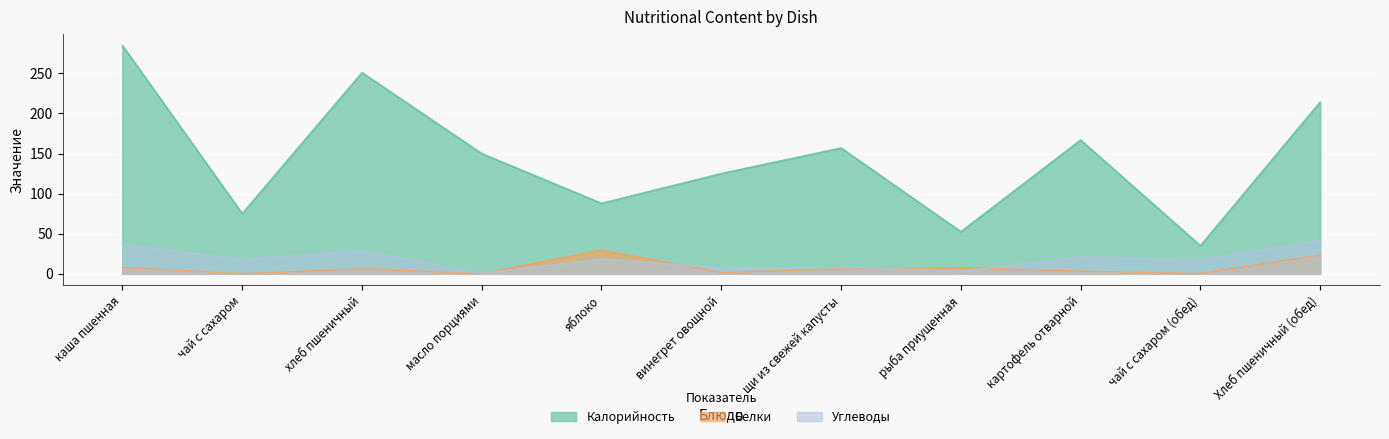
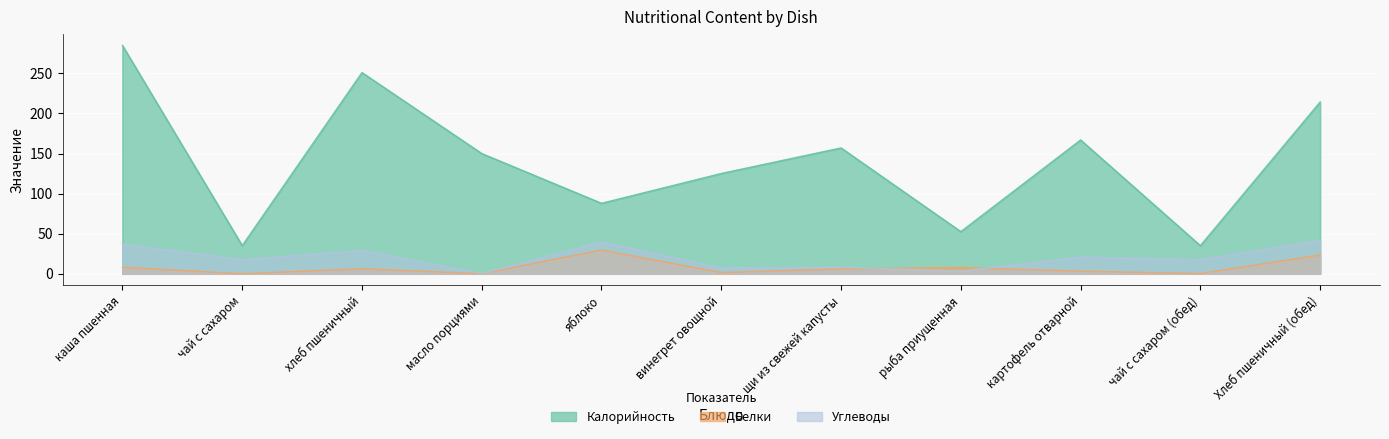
  {
    "Калорийность": {
      "каша пшенная": 290,
-     "чай с сахаром": 80,
+     "чай с сахаром": 40,
      "хлеб пшеничный": 250,
      "масло порциями": 150,
      "яблоко": 90,
      "винегрет овощной": 130,
      "щи из свежей капусты": 160,
      "рыба приущенная": 50,
      "картофель отварной": 170,
      "чай с сахаром (обед)": 40,
      "Хлеб пшеничный (обед)": 210
    },
    "Белки": {
      "каша пшенная": 10,
      "чай с сахаром": 0,
      "хлеб пшеничный": 10,
      "яблоко": 30,
      "винегрет овощной": 0,
      "рыба приущенная": 10,
      "картофель отварной": 0,
      "чай с сахаром (обед)": 0,
      "Хлеб пшеничный (обед)": 20
    },
    "Углеводы": {
      "каша пшенная": 40,
      "чай с сахаром": 20,
      "хлеб пшеничный": 30,
-     "яблоко": 20,
+     "яблоко": 40,
      "винегрет овощной": 10,
      "рыба приущенная": 0,
      "картофель отварной": 20,
      "чай с сахаром (обед)": 20,
      "Хлеб пшеничный (обед)": 40
    }
  }
